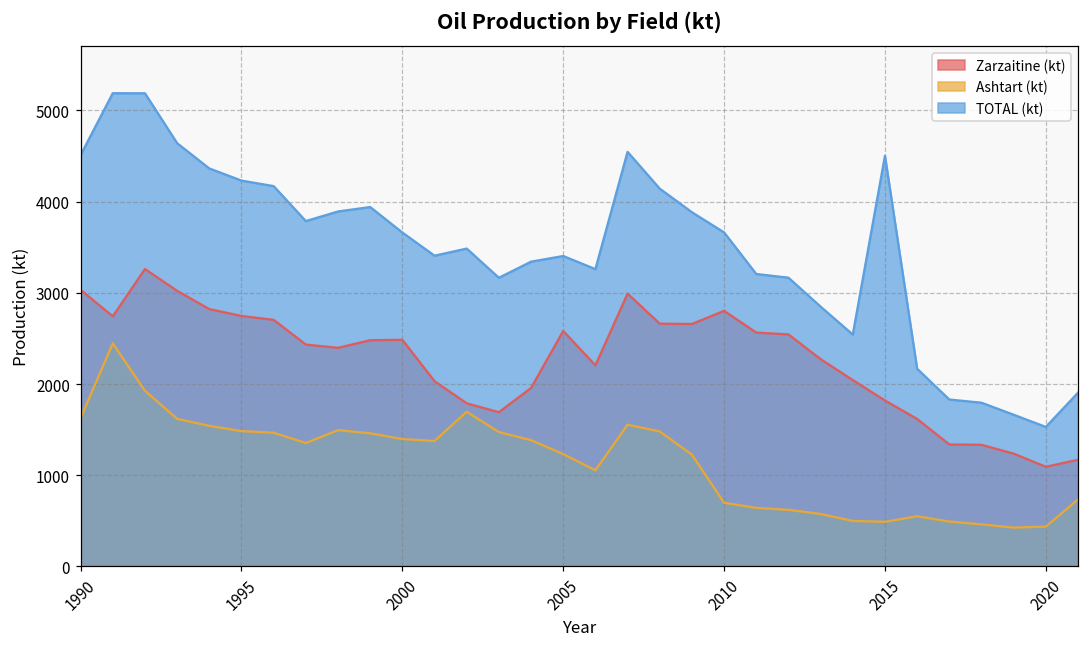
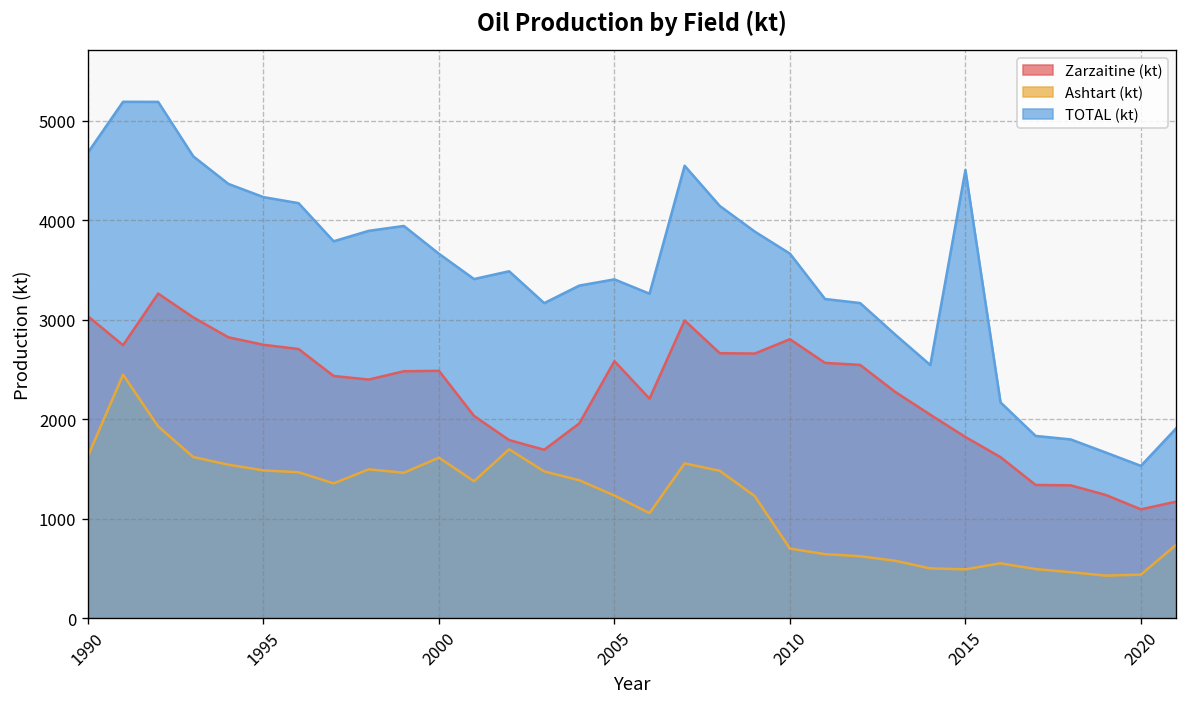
  {
    "Zarzaitine (kt)": {
      "1990": 3000,
      "1995": 2700,
      "2000": 2500,
      "2005": 2600,
      "2010": 2800,
      "2015": 1800,
      "2020": 1100
    },
    "Ashtart (kt)": {
      "1990": 1600,
      "1995": 1500,
-     "2000": 1400,
+     "2000": 1600,
      "2005": 1200,
      "2010": 700,
      "2015": 500,
      "2020": 400
    },
    "TOTAL (kt)": {
-     "1990": 4500,
+     "1990": 4700,
      "1995": 4200,
      "2000": 3700,
      "2005": 3400,
      "2010": 3700,
      "2015": 4500,
      "2020": 1500
    }
  }
